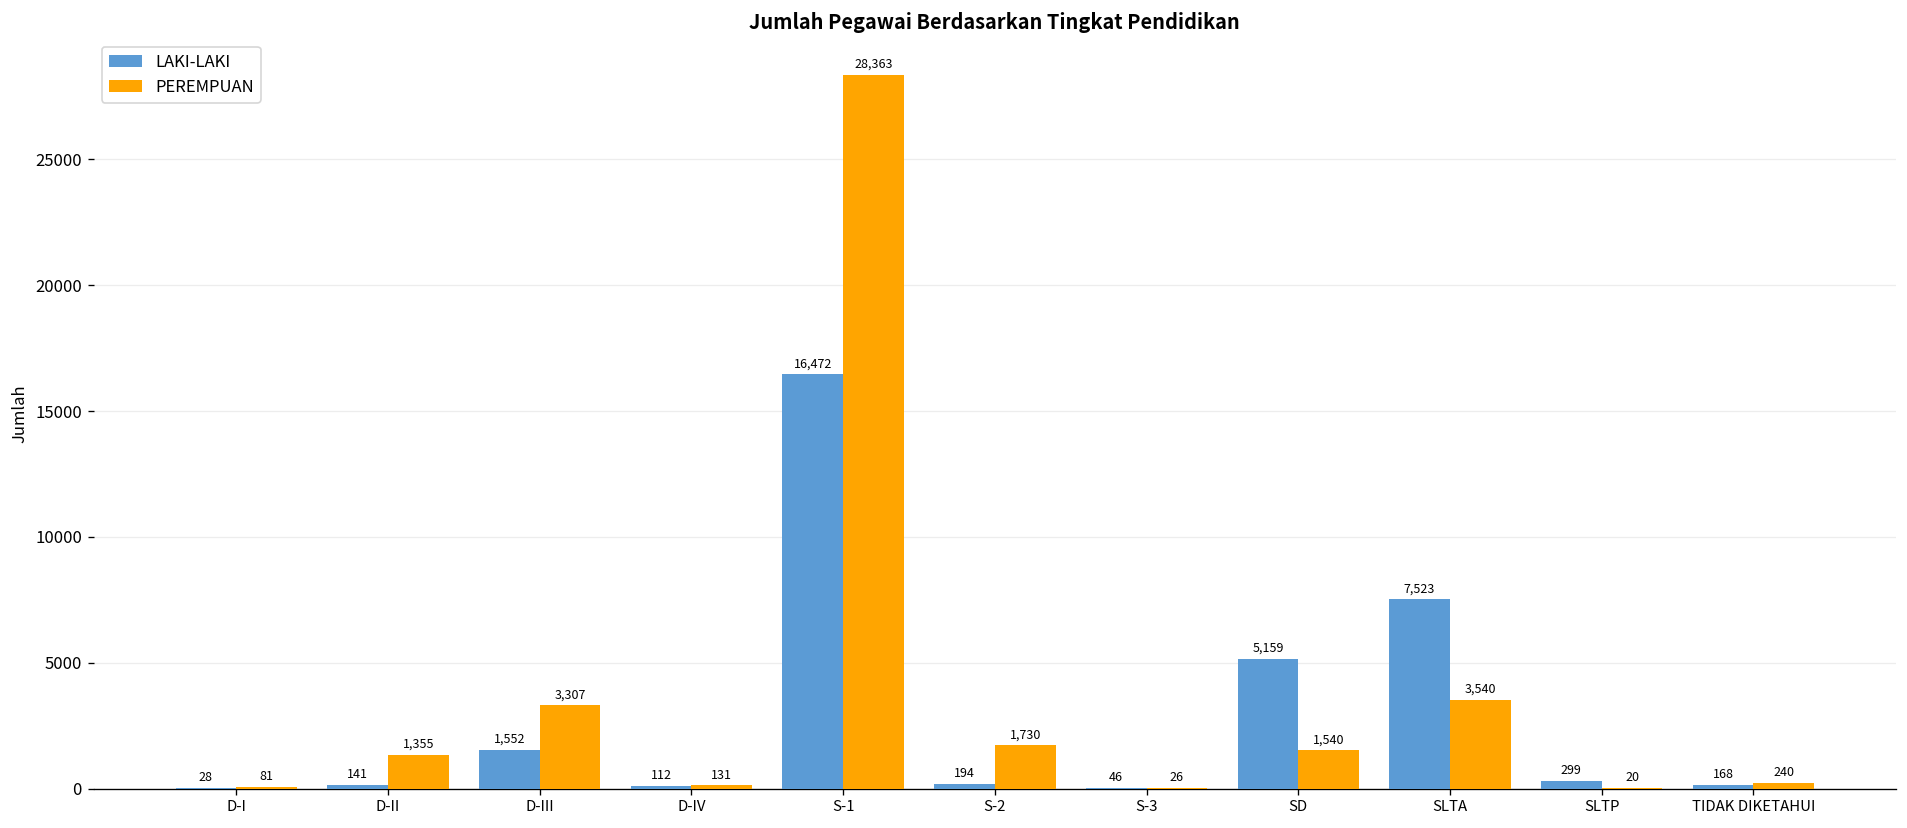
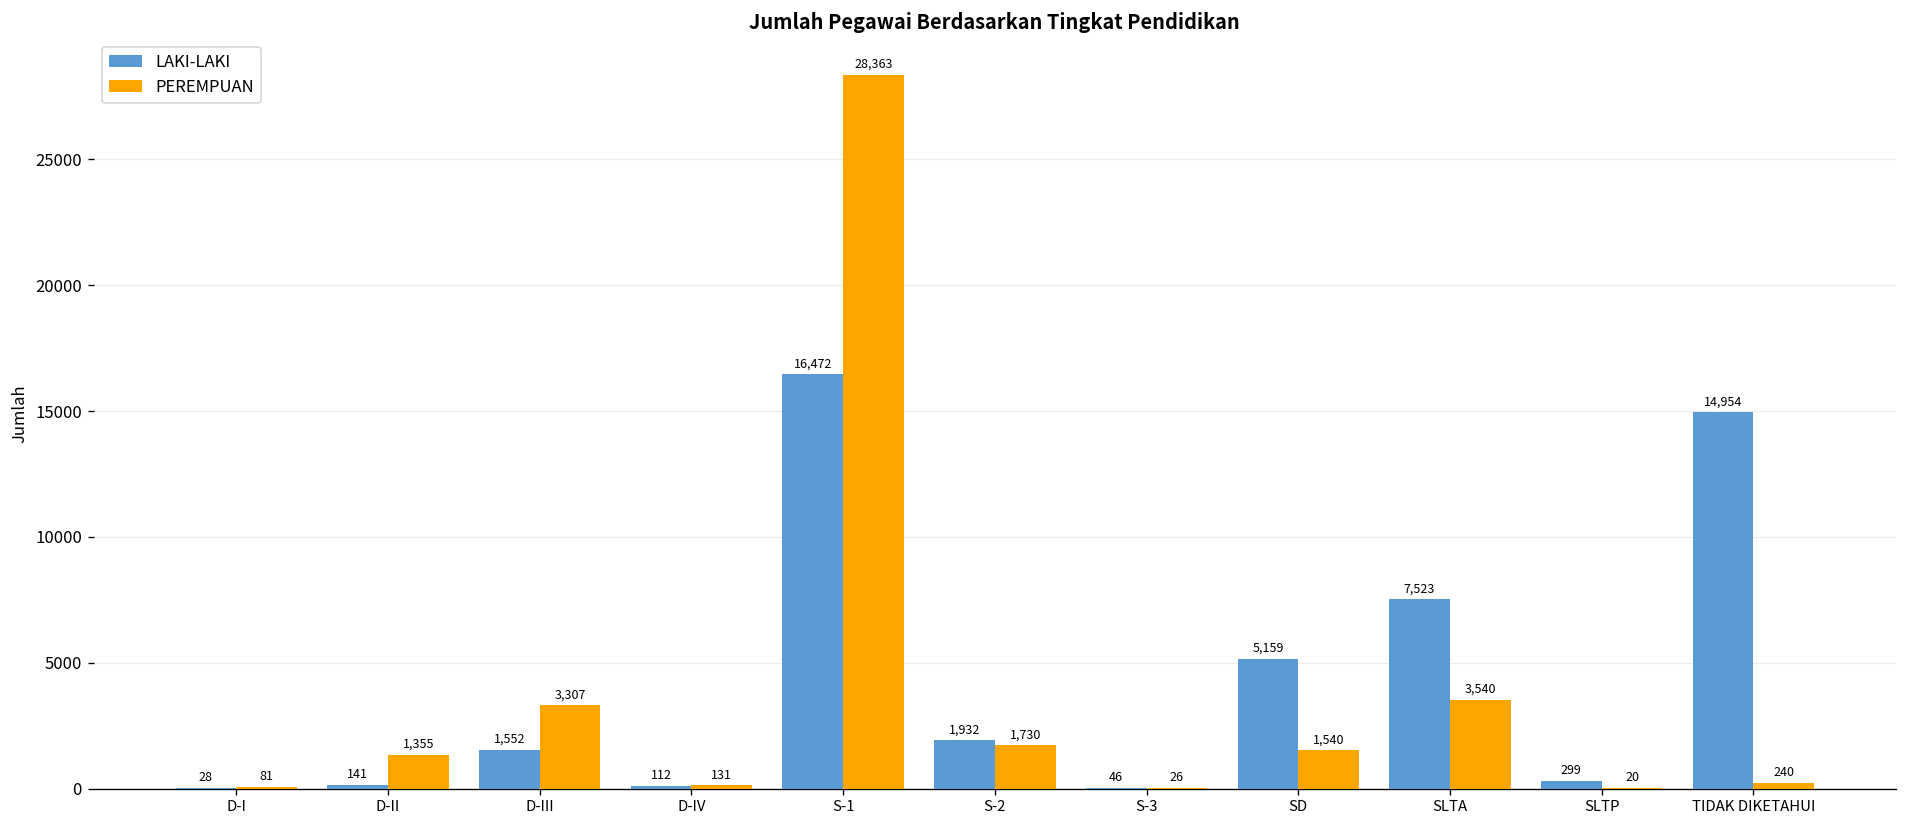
  {
    "LAKI-LAKI": {
      "D-I": "28",
      "D-II": "141",
      "D-III": "1,552",
      "D-IV": "112",
      "S-1": "16,472",
-     "S-2": "194",
+     "S-2": "1,932",
      "S-3": "46",
      "SD": "5,159",
      "SLTA": "7,523",
      "SLTP": "299",
-     "TIDAK DIKETAHUI": "168"
+     "TIDAK DIKETAHUI": "14,954"
    },
    "PEREMPUAN": {
      "D-I": "81",
      "D-II": "1,355",
      "D-III": "3,307",
      "D-IV": "131",
      "S-1": "28,363",
      "S-2": "1,730",
      "S-3": "26",
      "SD": "1,540",
      "SLTA": "3,540",
      "SLTP": "20",
      "TIDAK DIKETAHUI": "240"
    }
  }
